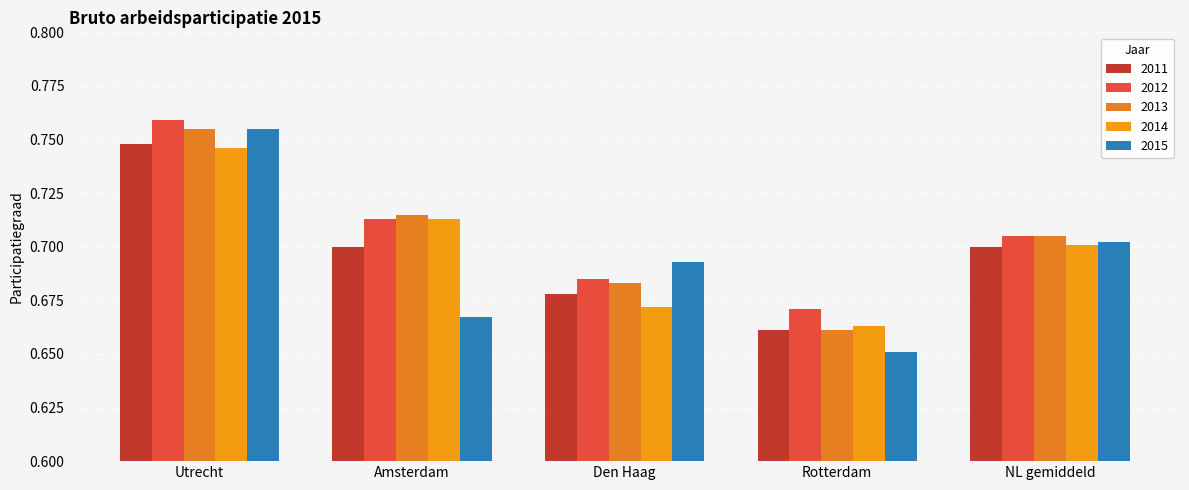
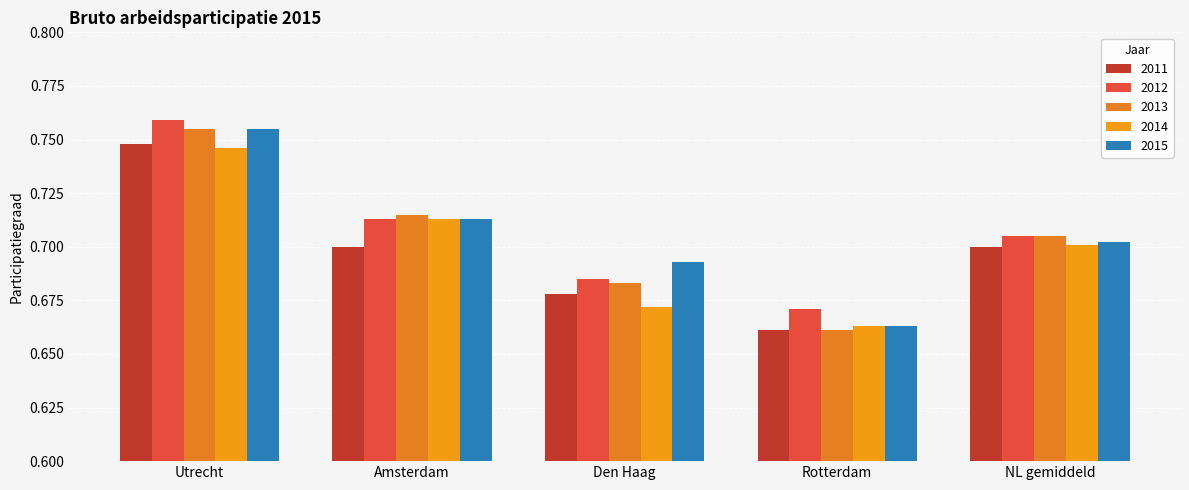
  {
    "2015": {
      "Utrecht": 0.755,
-     "Amsterdam": 0.667,
+     "Amsterdam": 0.713,
      "Den Haag": 0.693,
-     "Rotterdam": 0.651,
+     "Rotterdam": 0.663,
      "NL gemiddeld": 0.702
    }
  }
